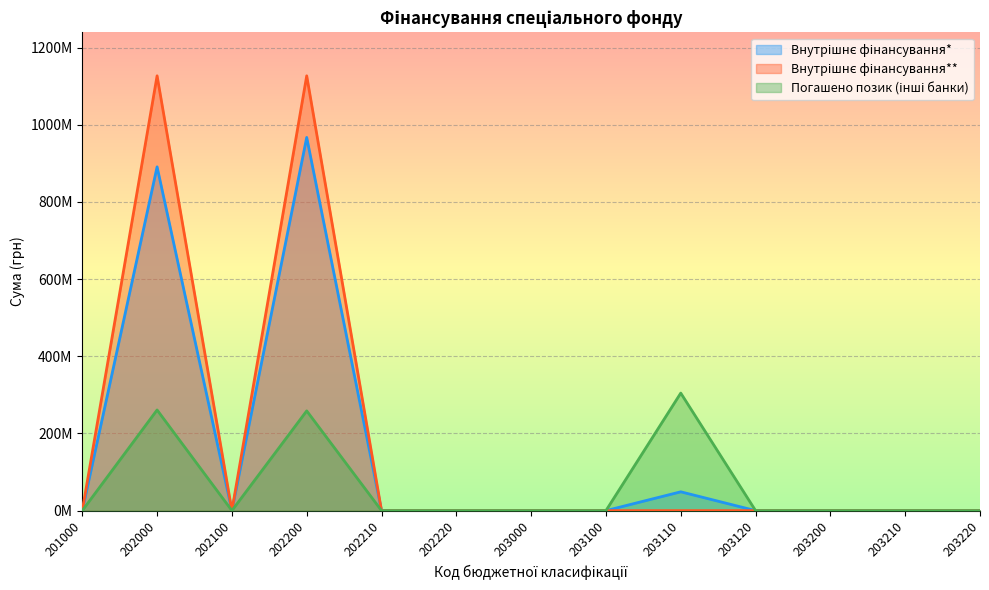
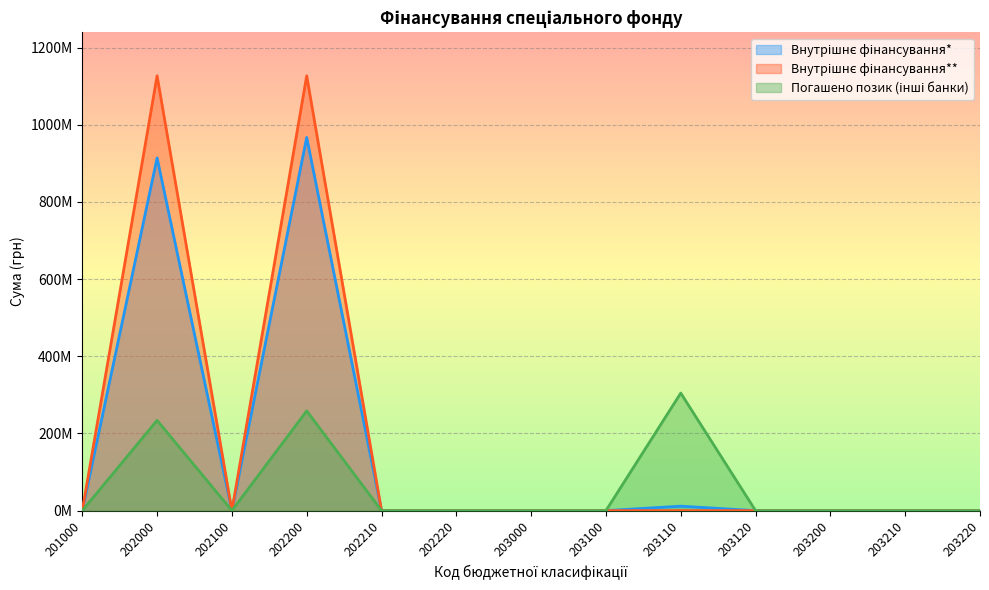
  {
    "Внутрішнє фінансування*": {
-     "202000": 890000000,
+     "202000": 910000000,
      "202200": 970000000,
-     "203110": 50000000
+     "203110": 10000000
    },
    "Внутрішнє фінансування**": {
      "202000": 1130000000,
      "202200": 1130000000,
      "203110": 0
    },
    "Погашено позик (інші банки)": {
-     "202000": 260000000,
+     "202000": 230000000,
      "202200": 260000000,
      "203110": 300000000
    }
  }
